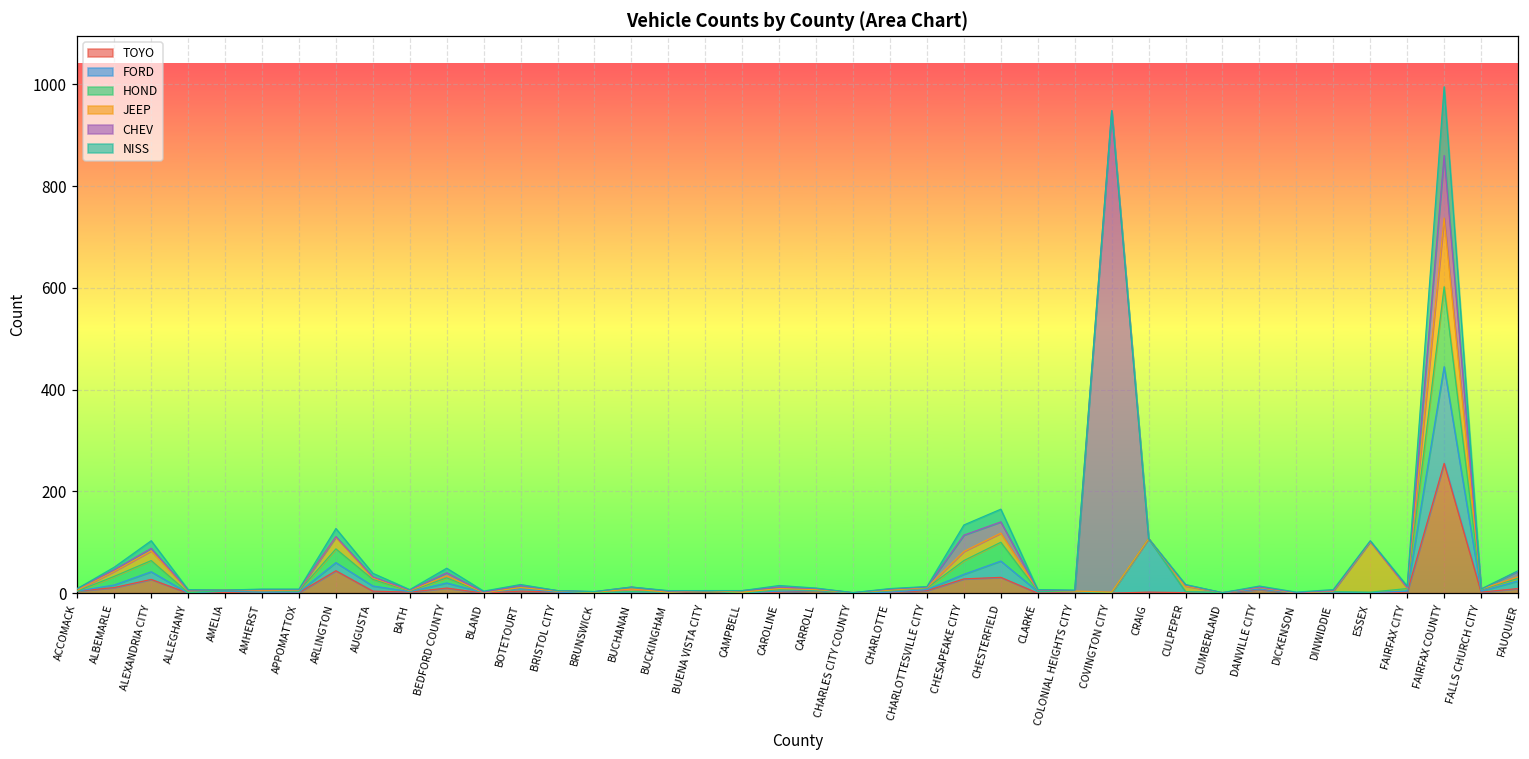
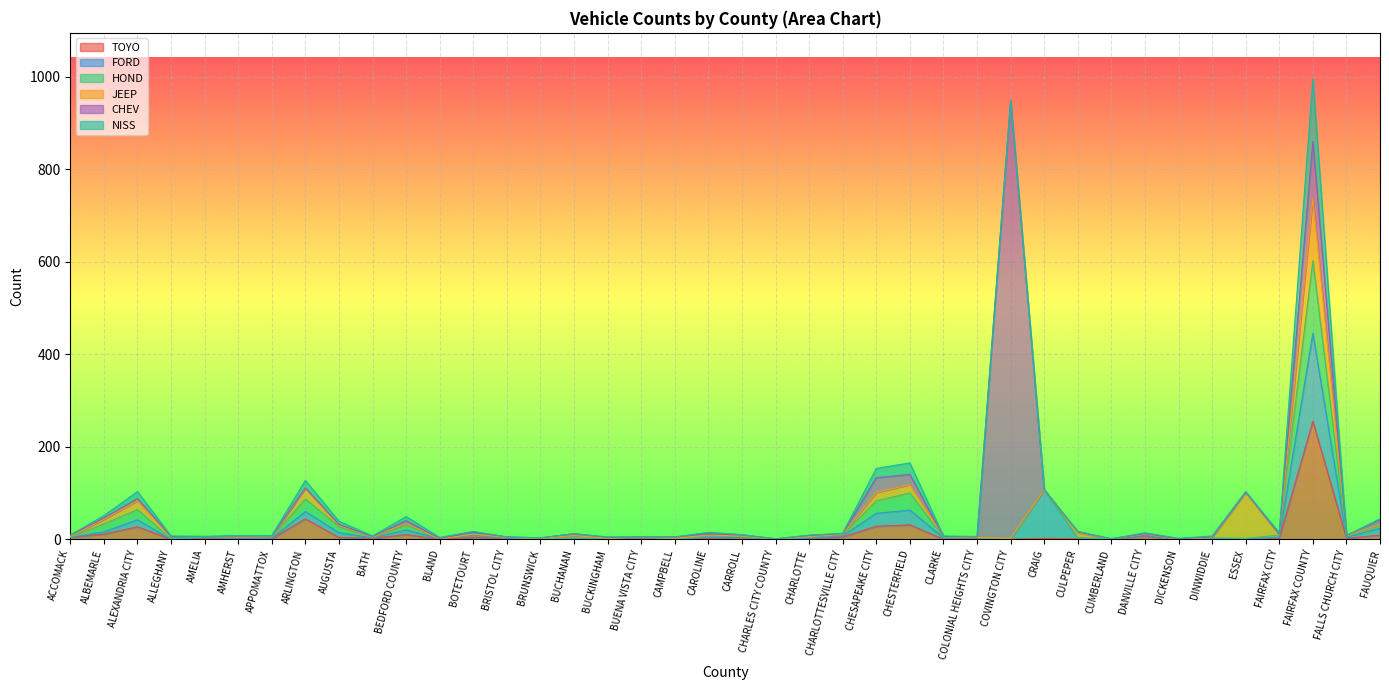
  {
    "TOYO": {
      "ALEXANDRIA CITY": 30,
      "ARLINGTON": 40,
      "AUGUSTA": 0,
      "BEDFORD COUNTY": 10,
      "CHESAPEAKE CITY": 30,
      "CHESTERFIELD": 30,
      "CRAIG": 0,
      "FAIRFAX COUNTY": 260,
      "FAUQUIER": 10
    },
    "FORD": {
      "ALEXANDRIA CITY": 20,
      "ARLINGTON": 20,
      "AUGUSTA": 10,
      "BEDFORD COUNTY": 10,
-     "CHESAPEAKE CITY": 10,
+     "CHESAPEAKE CITY": 30,
      "CHESTERFIELD": 30,
      "FAIRFAX COUNTY": 190
    },
    "JEEP": {
      "CHESAPEAKE CITY": 20,
      "CHESTERFIELD": 20,
      "FAIRFAX COUNTY": 140
    },
    "CHEV": {
      "BEDFORD COUNTY": 10,
      "CHESAPEAKE CITY": 30,
      "CHESTERFIELD": 20,
      "FAIRFAX COUNTY": 120
    }
  }
